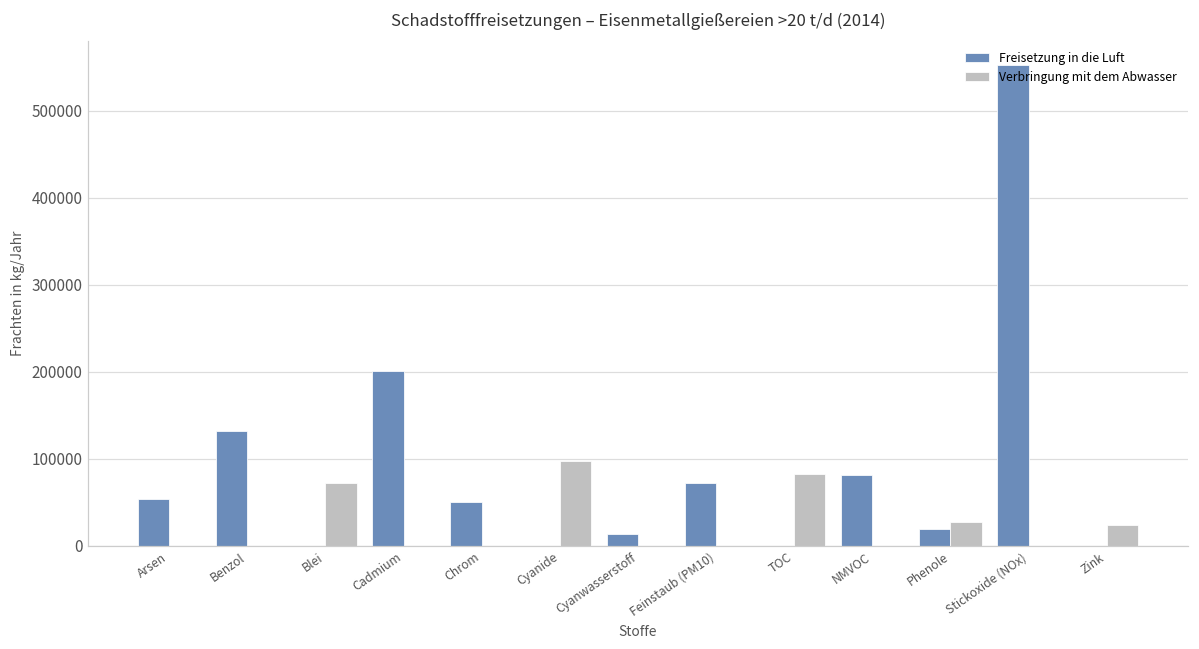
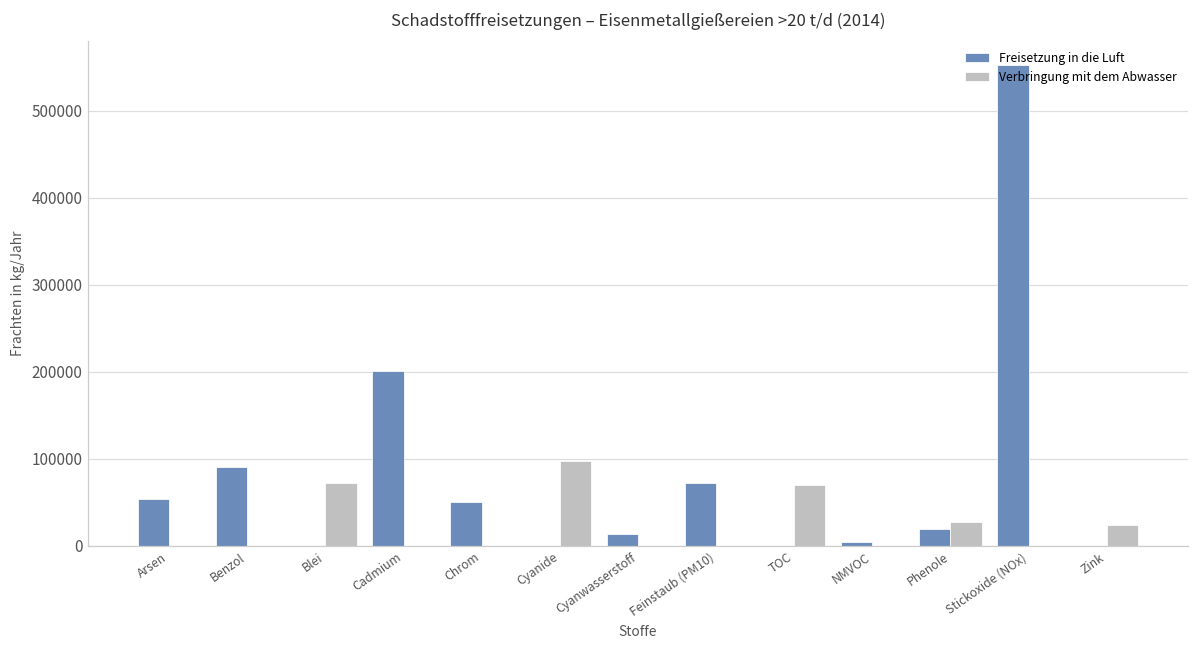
  {
    "Freisetzung in die Luft": {
      "Arsen": 50000,
-     "Benzol": 130000,
+     "Benzol": 90000,
      "Blei": 0,
      "Cadmium": 200000,
      "Chrom": 50000,
      "Cyanide": 0,
      "Cyanwasserstoff": 10000,
      "Feinstaub (PM10)": 70000,
      "TOC": 0,
-     "NMVOC": 80000,
+     "NMVOC": 0,
      "Phenole": 20000,
      "Stickoxide (NOx)": 550000,
      "Zink": 0
    },
    "Verbringung mit dem Abwasser": {
      "Arsen": 0,
      "Benzol": 0,
      "Blei": 70000,
      "Cadmium": 0,
      "Chrom": 0,
      "Cyanide": 100000,
      "Cyanwasserstoff": 0,
      "Feinstaub (PM10)": 0,
-     "TOC": 80000,
+     "TOC": 70000,
      "NMVOC": 0,
      "Phenole": 30000,
      "Stickoxide (NOx)": 0,
      "Zink": 20000
    }
  }
